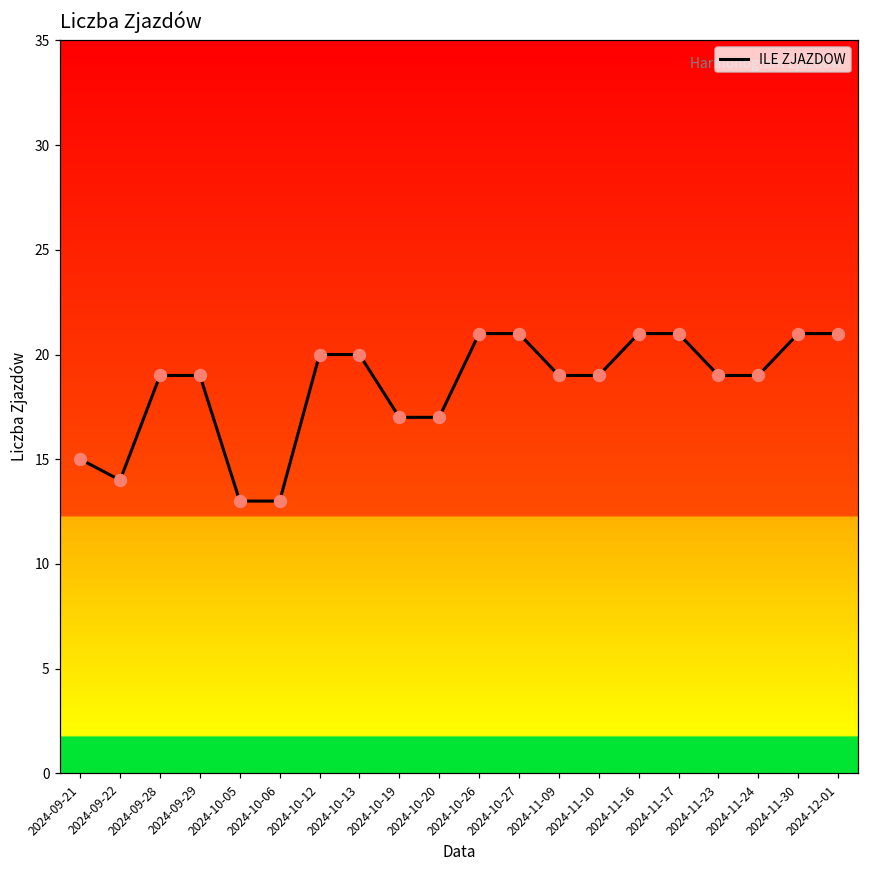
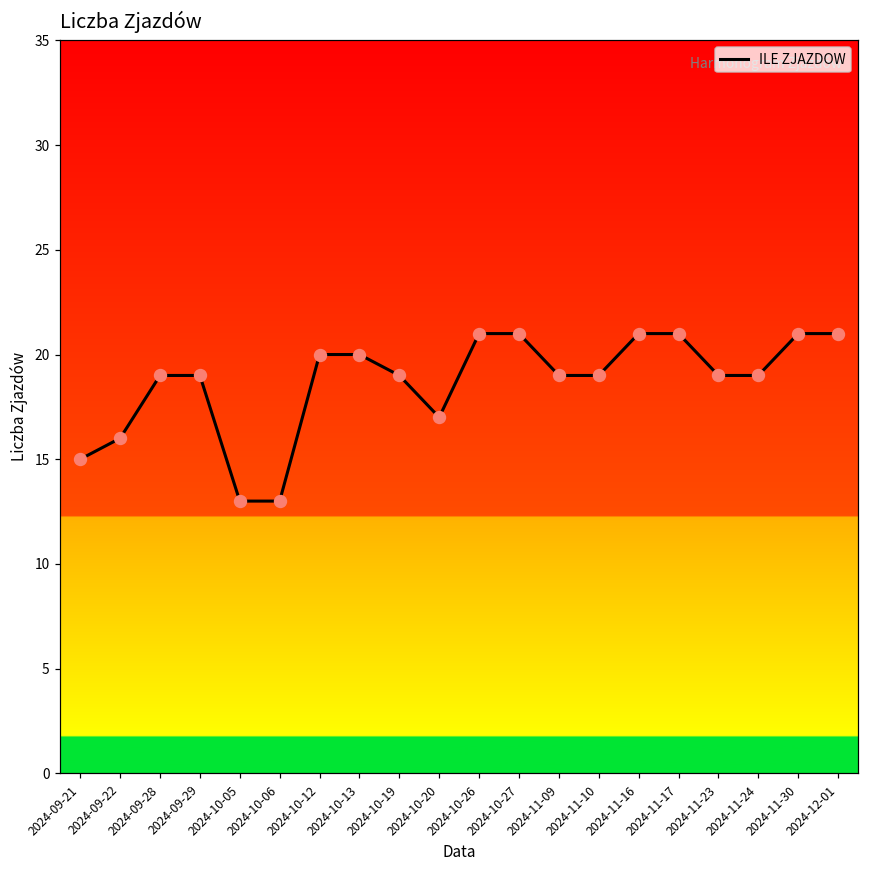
  {
    "2024-09-21": 15,
-   "2024-09-22": 14,
+   "2024-09-22": 16,
    "2024-09-28": 19,
    "2024-09-29": 19,
    "2024-10-05": 13,
    "2024-10-06": 13,
    "2024-10-12": 20,
    "2024-10-13": 20,
-   "2024-10-19": 17,
+   "2024-10-19": 19,
    "2024-10-20": 17,
    "2024-10-26": 21,
    "2024-10-27": 21,
    "2024-11-09": 19,
    "2024-11-10": 19,
    "2024-11-16": 21,
    "2024-11-17": 21,
    "2024-11-23": 19,
    "2024-11-24": 19,
    "2024-11-30": 21,
    "2024-12-01": 21
  }
